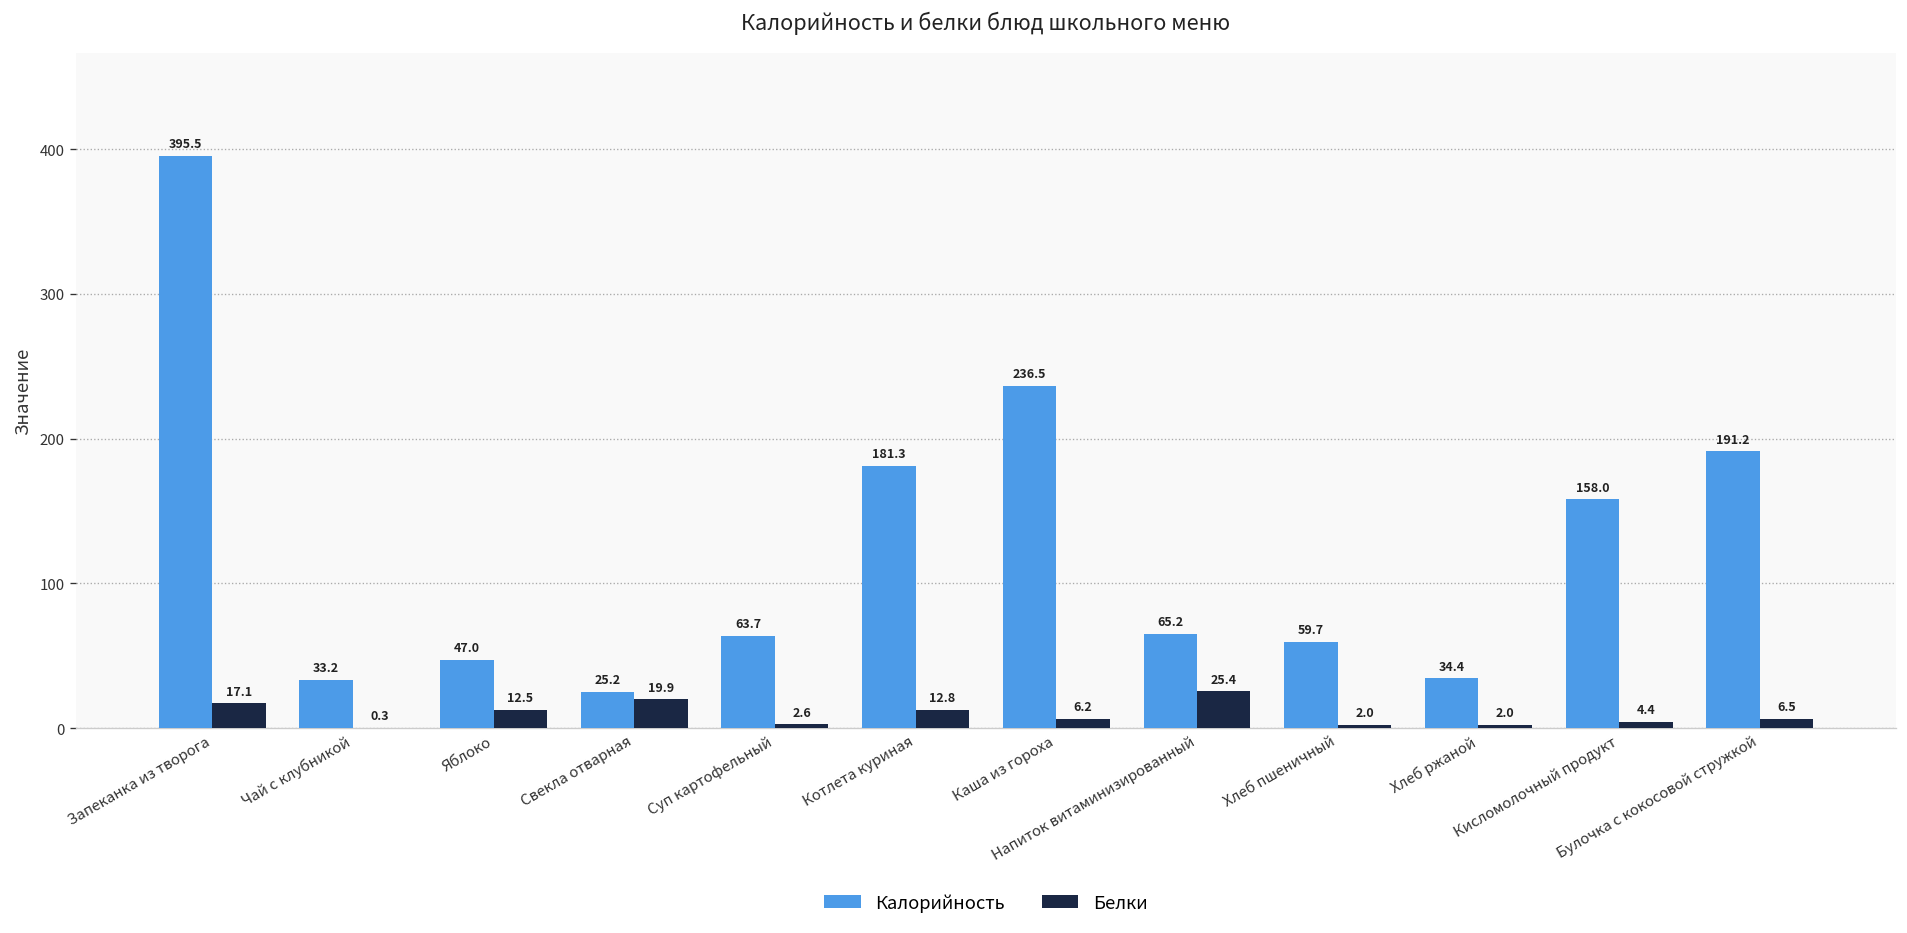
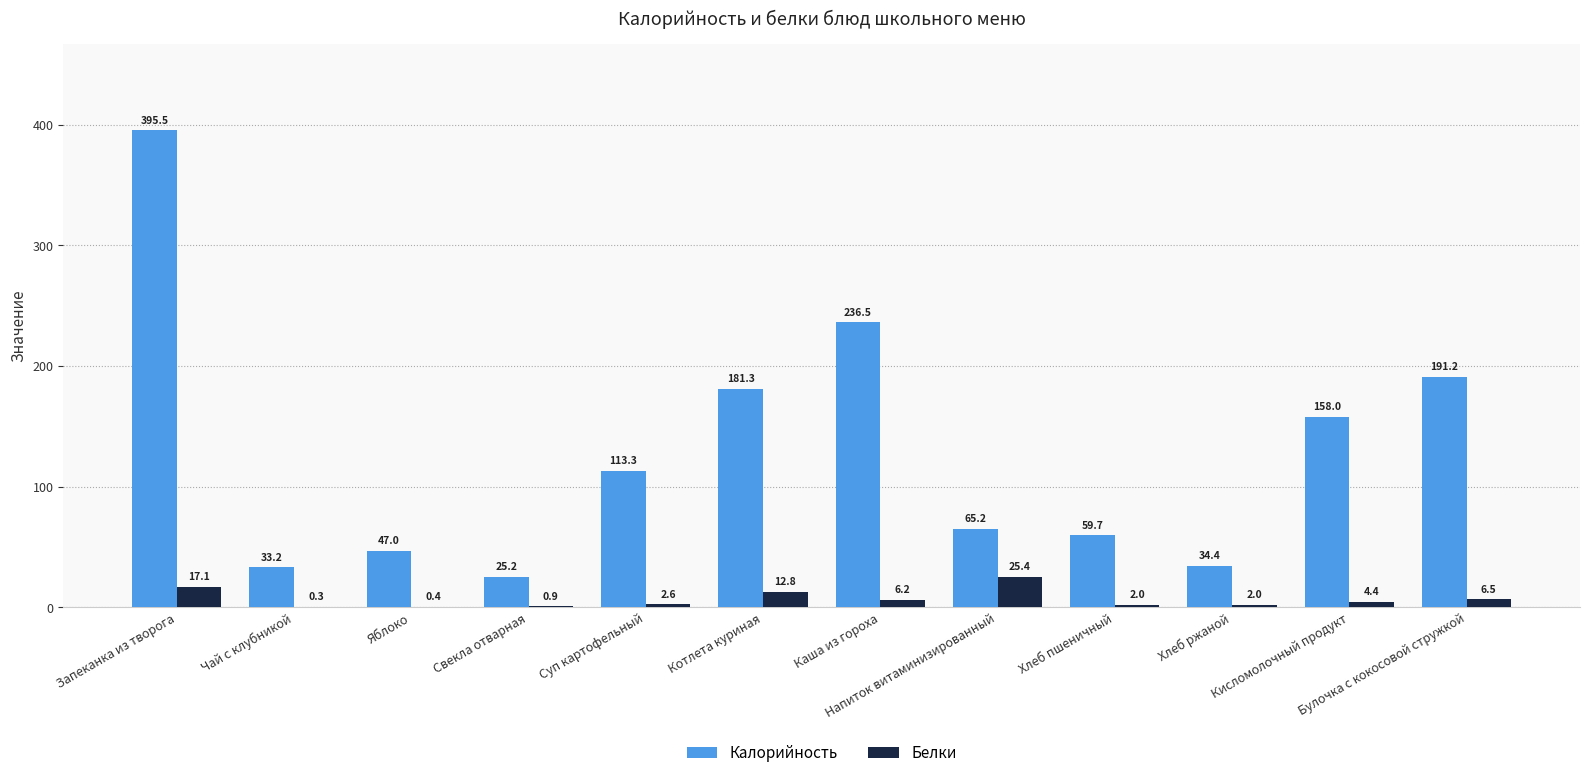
  {
    "Калорийность": {
      "Запеканка из творога": 395.5,
      "Чай с клубникой": 33.2,
      "Яблоко": 47.0,
      "Свекла отварная": 25.2,
-     "Суп картофельный": 63.7,
+     "Суп картофельный": 113.3,
      "Котлета куриная": 181.3,
      "Каша из гороха": 236.5,
      "Напиток витаминизированный": 65.2,
      "Хлеб пшеничный": 59.7,
      "Хлеб ржаной": 34.4,
      "Кисломолочный продукт": 158.0,
      "Булочка с кокосовой стружкой": 191.2
    },
    "Белки": {
      "Запеканка из творога": 17.1,
      "Чай с клубникой": 0.3,
-     "Яблоко": 12.5,
-     "Свекла отварная": 19.9,
+     "Яблоко": 0.4,
+     "Свекла отварная": 0.9,
      "Суп картофельный": 2.6,
      "Котлета куриная": 12.8,
      "Каша из гороха": 6.2,
      "Напиток витаминизированный": 25.4,
      "Хлеб пшеничный": 2.0,
      "Хлеб ржаной": 2.0,
      "Кисломолочный продукт": 4.4,
      "Булочка с кокосовой стружкой": 6.5
    }
  }
